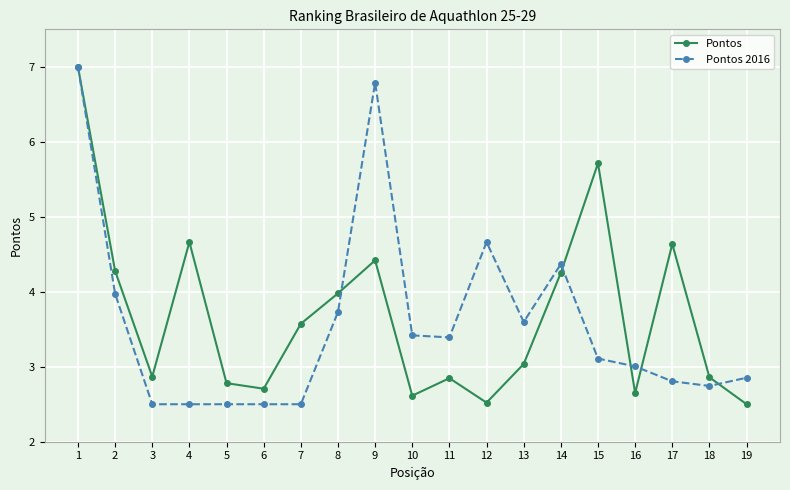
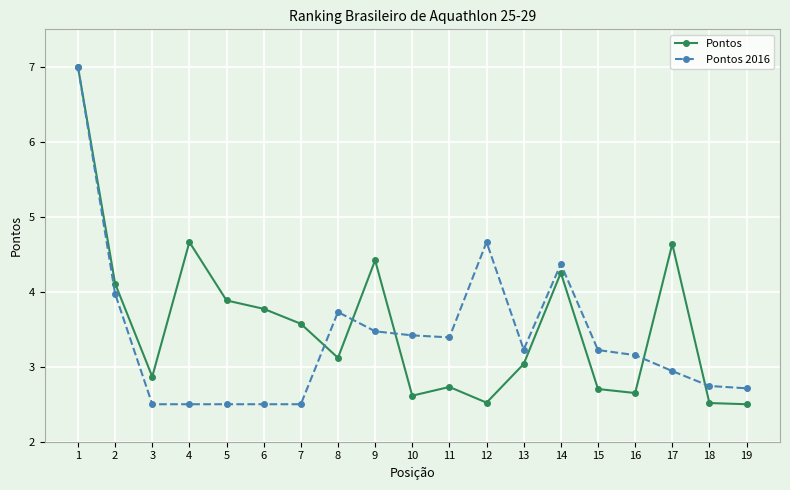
  {
    "Pontos": {
-     "2": 4.3,
+     "2": 4.1,
      "3": 2.9,
      "4": 4.7,
-     "5": 2.8,
-     "6": 2.7,
+     "5": 3.9,
+     "6": 3.8,
      "7": 3.6,
-     "8": 4.0,
+     "8": 3.1,
      "9": 4.4,
      "10": 2.6,
-     "11": 2.8,
+     "11": 2.7,
      "12": 2.5,
      "13": 3.0,
      "14": 4.3,
-     "15": 5.7,
+     "15": 2.7,
      "16": 2.6,
      "17": 4.6,
-     "18": 2.9,
+     "18": 2.5,
      "19": 2.5
    },
    "Pontos 2016": {
      "2": 4.0,
      "3": 2.5,
      "4": 2.5,
      "5": 2.5,
      "6": 2.5,
      "7": 2.5,
      "8": 3.7,
-     "9": 6.8,
+     "9": 3.5,
      "10": 3.4,
      "11": 3.4,
      "12": 4.7,
-     "13": 3.6,
+     "13": 3.2,
      "14": 4.4,
-     "15": 3.1,
-     "16": 3.0,
-     "17": 2.8,
+     "15": 3.2,
+     "16": 3.2,
+     "17": 2.9,
      "18": 2.7,
-     "19": 2.9
+     "19": 2.7
    }
  }
